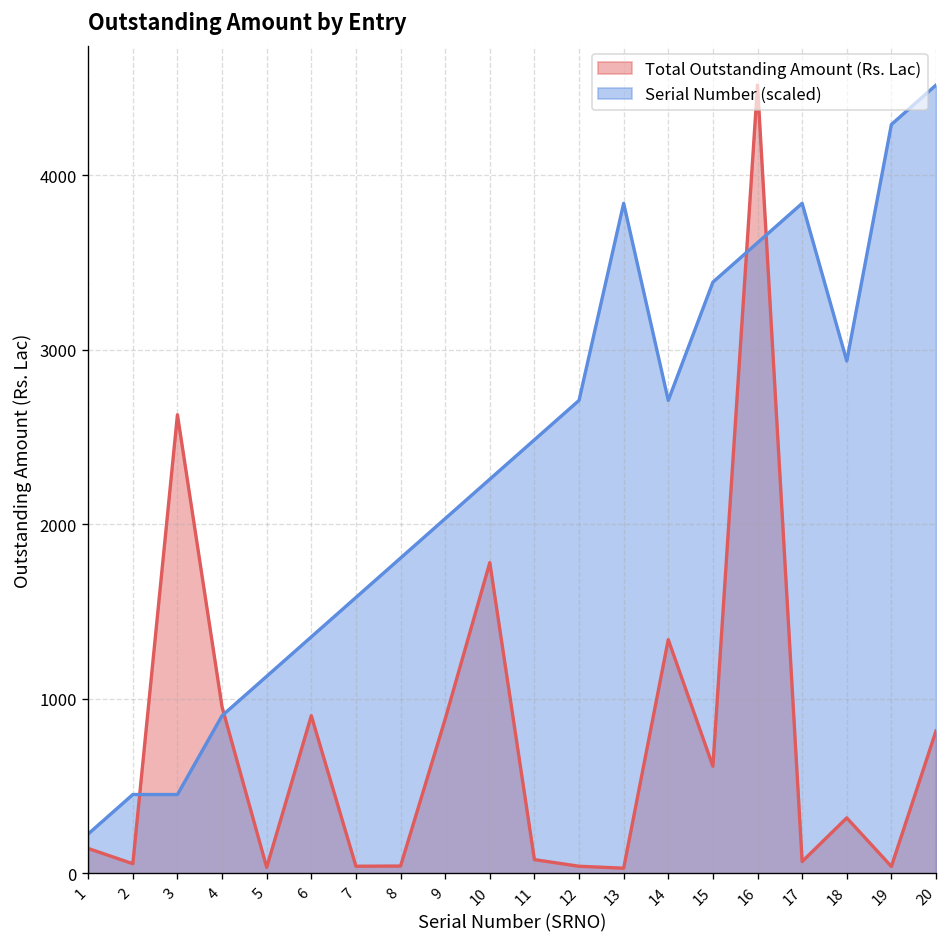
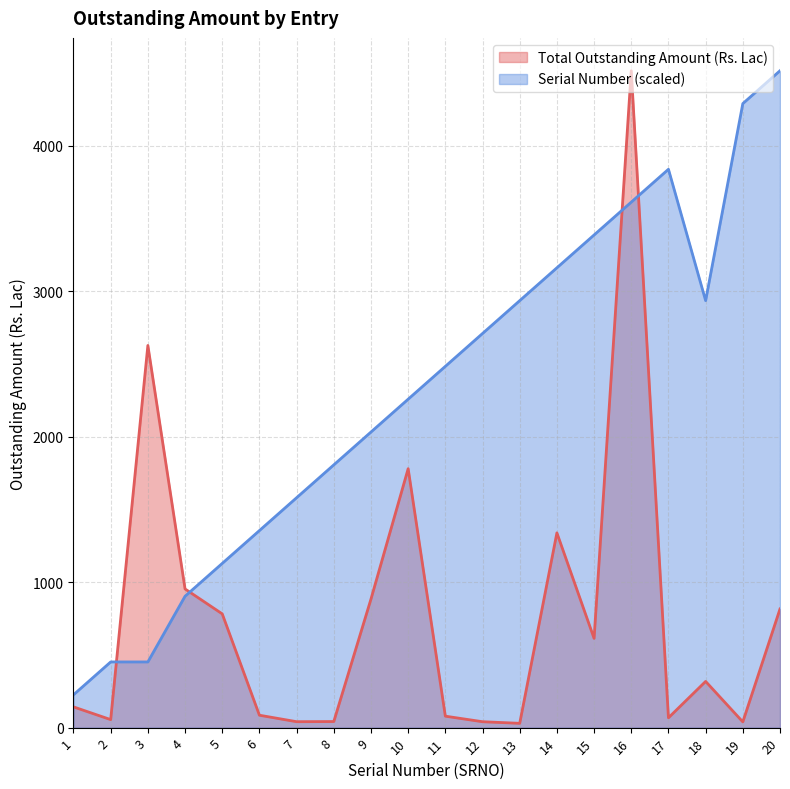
  {
    "Total Outstanding Amount (Rs. Lac)": {
      "1": 140,
      "2": 60,
      "3": 2630,
      "4": 950,
-     "5": 30,
-     "6": 900,
+     "5": 780,
+     "6": 90,
      "7": 40,
      "8": 40,
      "9": 880,
      "10": 1780,
      "11": 80,
      "12": 40,
      "13": 30,
      "14": 1340,
      "15": 610,
      "17": 70,
      "18": 320,
      "19": 40,
      "20": 820
    },
    "Serial Number (scaled)": {
      "1": 230,
      "2": 450,
      "3": 450,
      "4": 900,
      "5": 1130,
      "6": 1350,
      "7": 1580,
      "8": 1810,
      "9": 2030,
      "10": 2260,
      "11": 2480,
      "12": 2710,
-     "13": 3840,
-     "14": 2710,
+     "13": 2930,
+     "14": 3160,
      "15": 3390,
      "16": 3610,
      "17": 3840,
      "18": 2930,
      "19": 4290,
      "20": 4520
    }
  }
